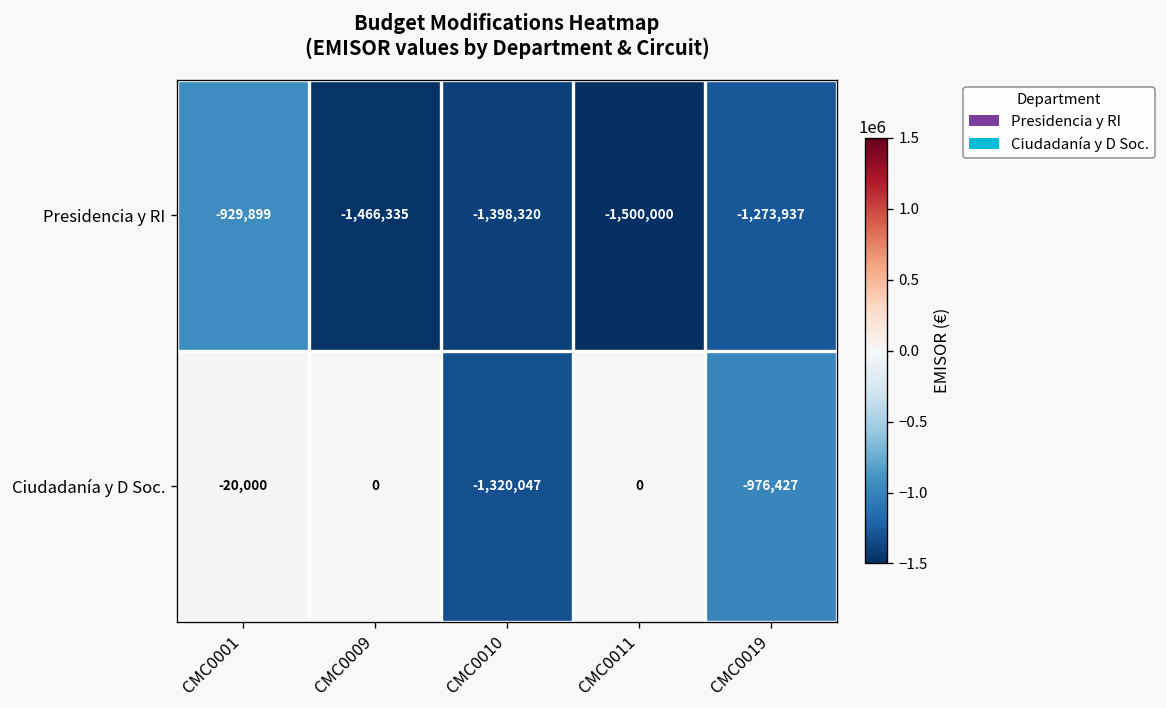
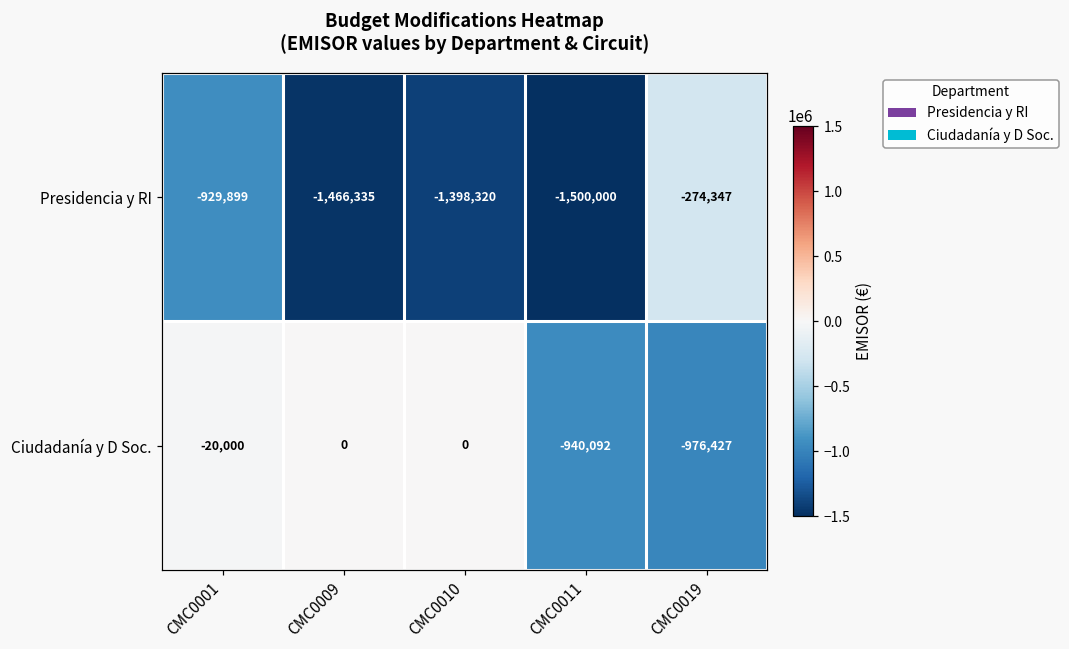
  {
    "Presidencia y RI": {
      "CMC0001": "-929,899",
      "CMC0009": "-1,466,335",
      "CMC0010": "-1,398,320",
      "CMC0011": "-1,500,000",
-     "CMC0019": "-1,273,937"
+     "CMC0019": "-274,347"
    },
    "Ciudadanía y D Soc.": {
      "CMC0001": "-20,000",
      "CMC0009": "0",
-     "CMC0010": "-1,320,047",
-     "CMC0011": "0",
+     "CMC0010": "0",
+     "CMC0011": "-940,092",
      "CMC0019": "-976,427"
    }
  }
